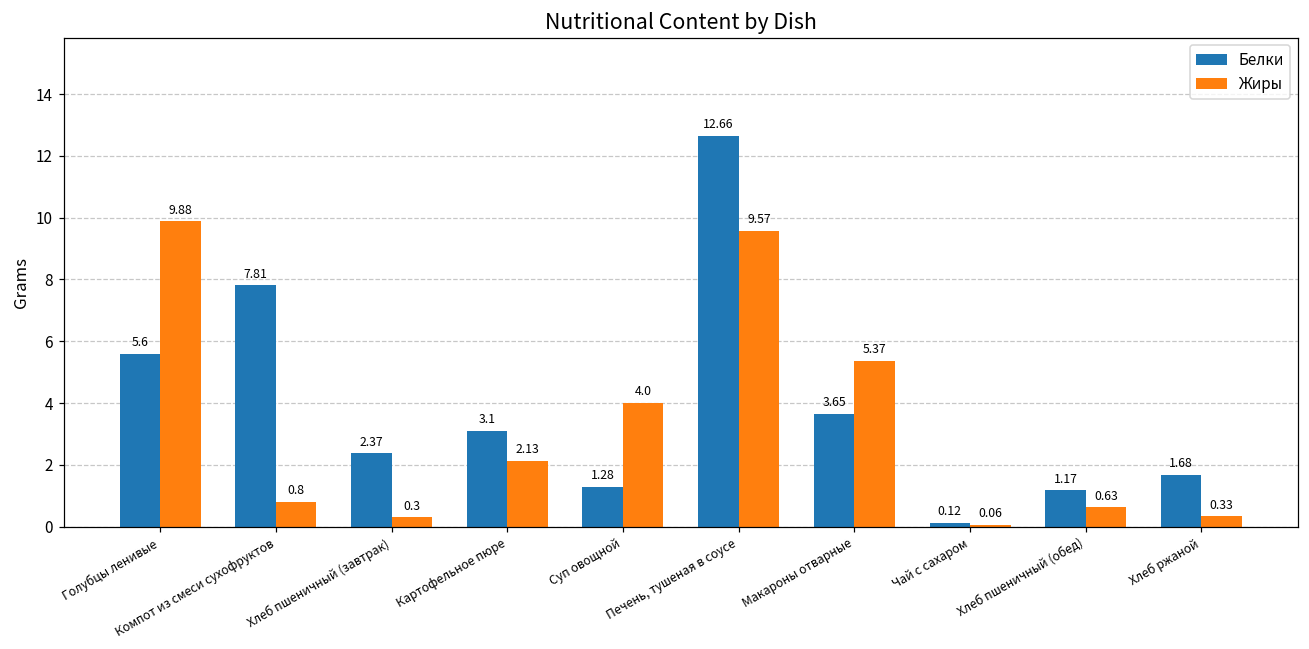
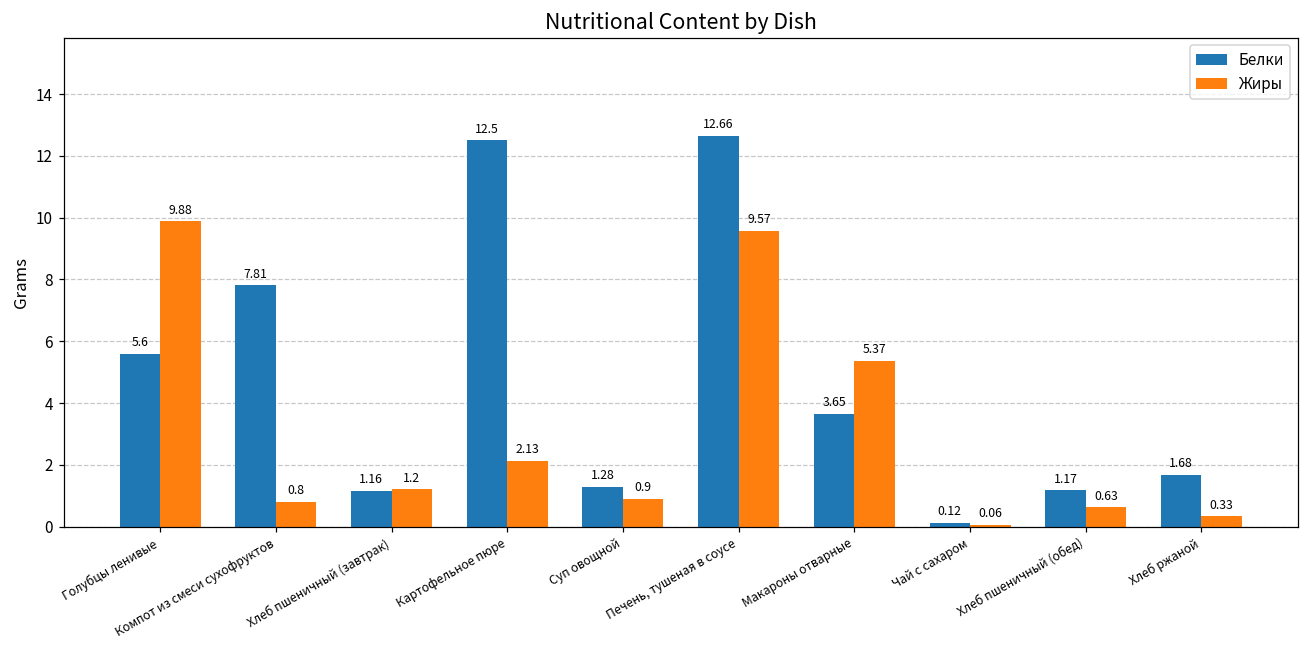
  {
    "Белки": {
      "Голубцы ленивые": 5.6,
      "Компот из смеси сухофруктов": 7.81,
-     "Хлеб пшеничный (завтрак)": 2.37,
-     "Картофельное пюре": 3.1,
+     "Хлеб пшеничный (завтрак)": 1.16,
+     "Картофельное пюре": 12.5,
      "Суп овощной": 1.28,
      "Печень, тушеная в соусе": 12.66,
      "Макароны отварные": 3.65,
      "Чай с сахаром": 0.12,
      "Хлеб пшеничный (обед)": 1.17,
      "Хлеб ржаной": 1.68
    },
    "Жиры": {
      "Голубцы ленивые": 9.88,
      "Компот из смеси сухофруктов": 0.8,
-     "Хлеб пшеничный (завтрак)": 0.3,
+     "Хлеб пшеничный (завтрак)": 1.2,
      "Картофельное пюре": 2.13,
-     "Суп овощной": 4.0,
+     "Суп овощной": 0.9,
      "Печень, тушеная в соусе": 9.57,
      "Макароны отварные": 5.37,
      "Чай с сахаром": 0.06,
      "Хлеб пшеничный (обед)": 0.63,
      "Хлеб ржаной": 0.33
    }
  }
